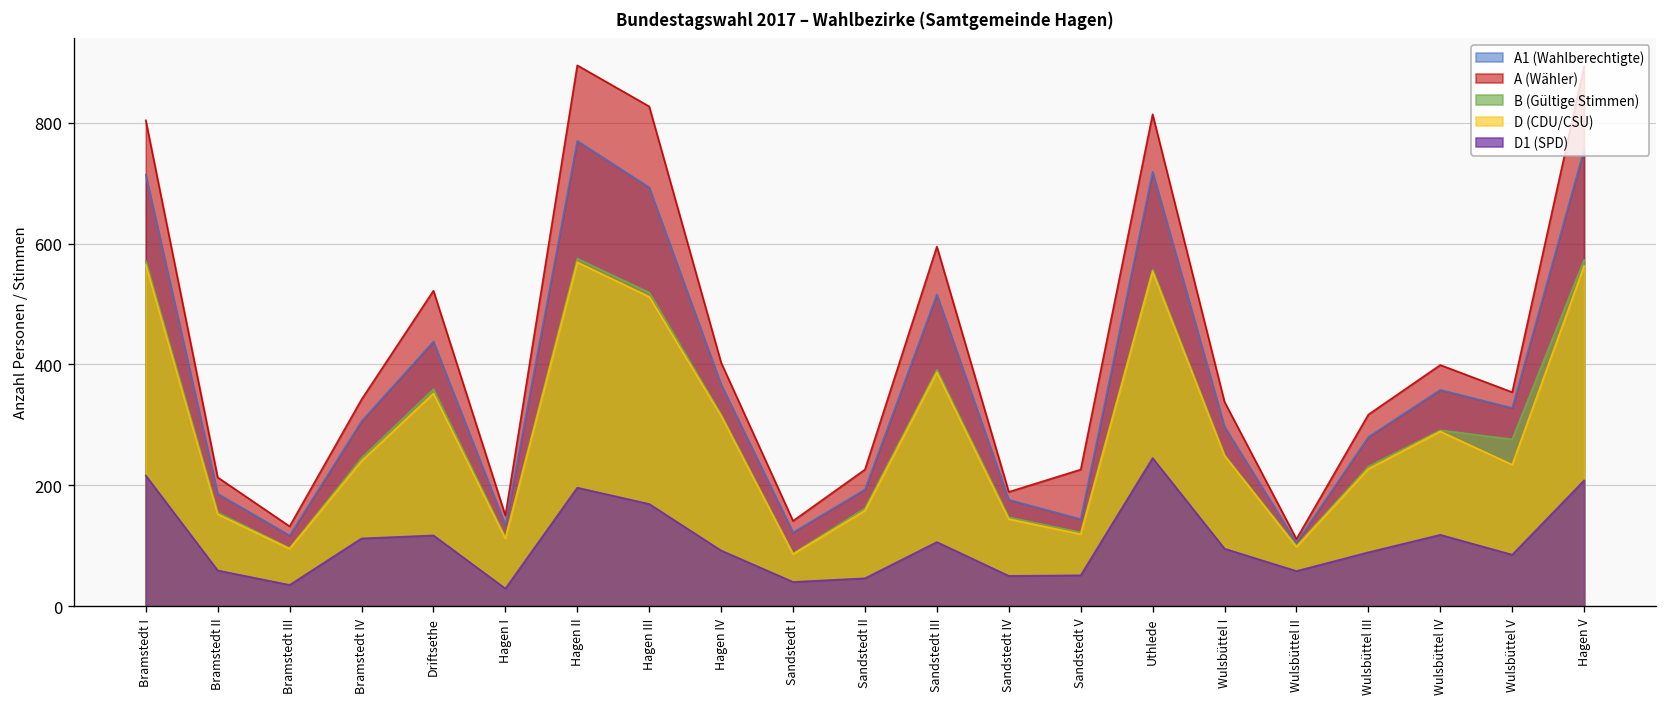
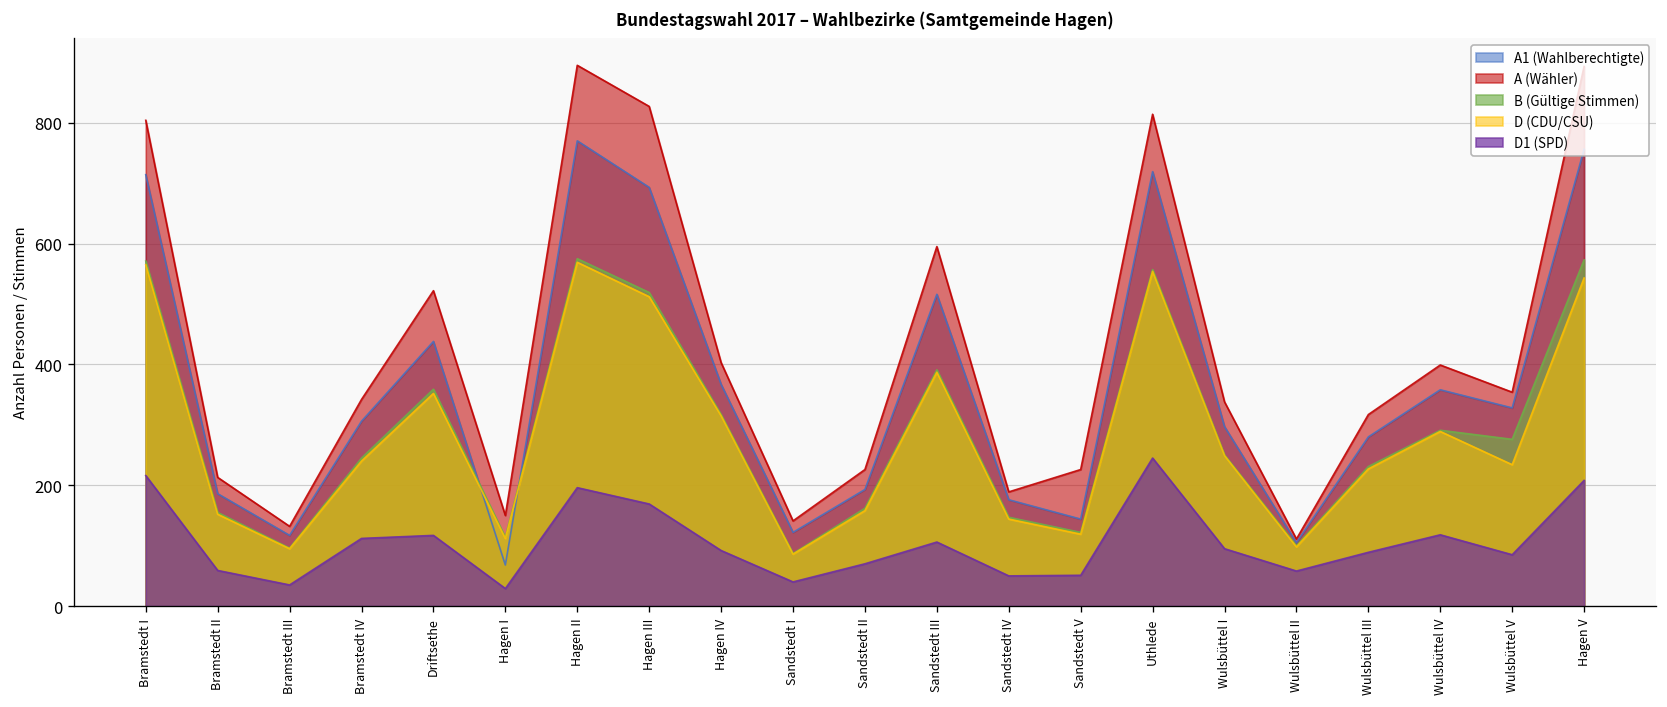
  {
    "A1 (Wahlberechtigte)": {
      "Bramstedt I": 710,
      "Bramstedt II": 190,
      "Bramstedt III": 120,
      "Bramstedt IV": 310,
      "Driftsethe": 440,
-     "Hagen I": 130,
+     "Hagen I": 70,
      "Hagen II": 770,
      "Hagen III": 690,
      "Hagen IV": 370,
      "Sandstedt I": 120,
      "Sandstedt II": 190,
      "Sandstedt III": 520,
      "Sandstedt IV": 180,
      "Sandstedt V": 140,
      "Uthlede": 720,
      "Wulsbüttel I": 300,
      "Wulsbüttel II": 110,
      "Wulsbüttel III": 280,
      "Wulsbüttel IV": 360,
      "Wulsbüttel V": 330,
      "Hagen V": 760
    },
    "A (Wähler)": {
      "Bramstedt I": 800,
      "Bramstedt II": 210,
      "Bramstedt III": 130,
      "Bramstedt IV": 340,
      "Driftsethe": 520,
      "Hagen I": 150,
      "Hagen II": 900,
      "Hagen III": 830,
      "Hagen IV": 400,
      "Sandstedt I": 140,
      "Sandstedt II": 230,
      "Sandstedt III": 600,
      "Sandstedt IV": 190,
      "Sandstedt V": 230,
      "Uthlede": 810,
      "Wulsbüttel I": 340,
      "Wulsbüttel II": 110,
      "Wulsbüttel III": 320,
      "Wulsbüttel IV": 400,
      "Wulsbüttel V": 350
    },
    "B (Gültige Stimmen)": {
      "Bramstedt I": 570,
      "Bramstedt IV": 250,
      "Driftsethe": 360,
      "Hagen II": 580,
      "Hagen III": 520,
      "Wulsbüttel V": 280,
      "Hagen V": 570
    },
    "D (CDU/CSU)": {
      "Bramstedt I": 570,
      "Bramstedt IV": 240,
      "Driftsethe": 350,
      "Hagen II": 570,
      "Hagen III": 510,
      "Wulsbüttel V": 230,
-     "Hagen V": 560
+     "Hagen V": 540
    },
    "D1 (SPD)": {
      "Bramstedt I": 220,
      "Bramstedt II": 60,
      "Bramstedt III": 40,
      "Bramstedt IV": 110,
      "Driftsethe": 120,
      "Hagen I": 30,
      "Hagen II": 200,
      "Hagen III": 170,
      "Hagen IV": 90,
      "Sandstedt I": 40,
-     "Sandstedt II": 50,
+     "Sandstedt II": 70,
      "Sandstedt III": 110,
      "Sandstedt IV": 50,
      "Sandstedt V": 50,
      "Uthlede": 250,
      "Wulsbüttel I": 100,
      "Wulsbüttel II": 60,
      "Wulsbüttel III": 90,
      "Wulsbüttel IV": 120,
      "Wulsbüttel V": 90,
      "Hagen V": 210
    }
  }
